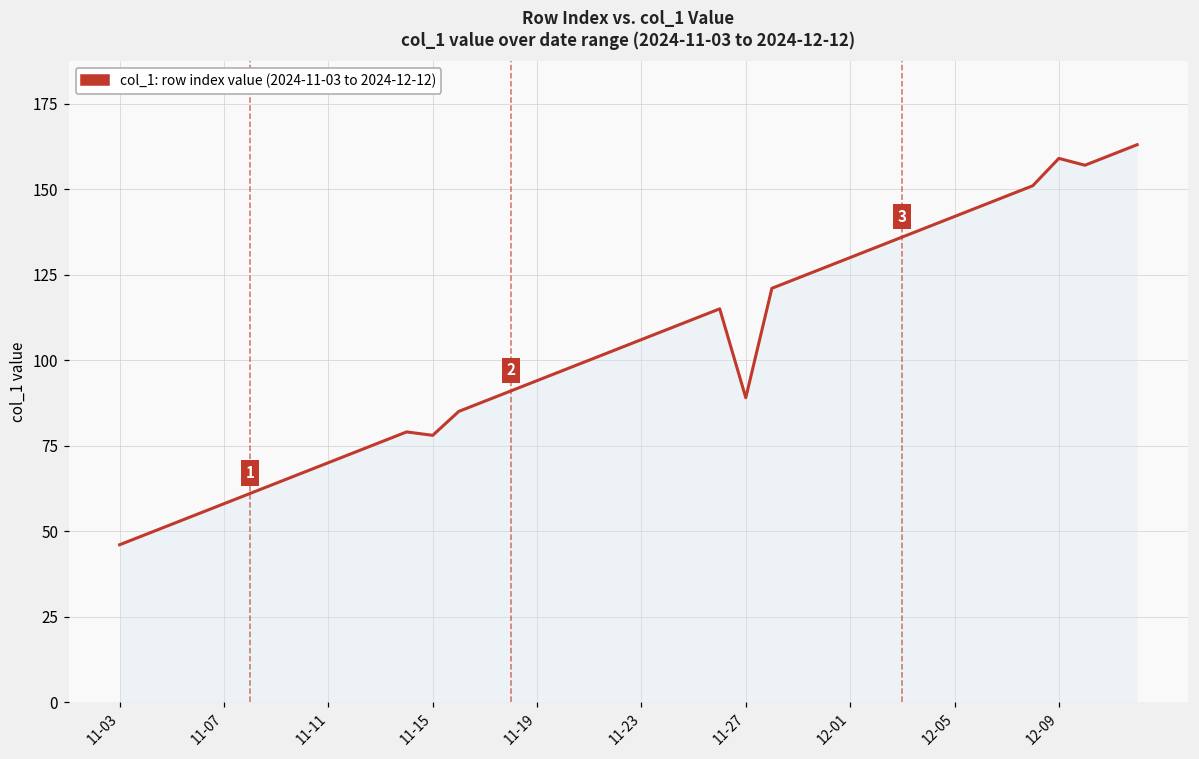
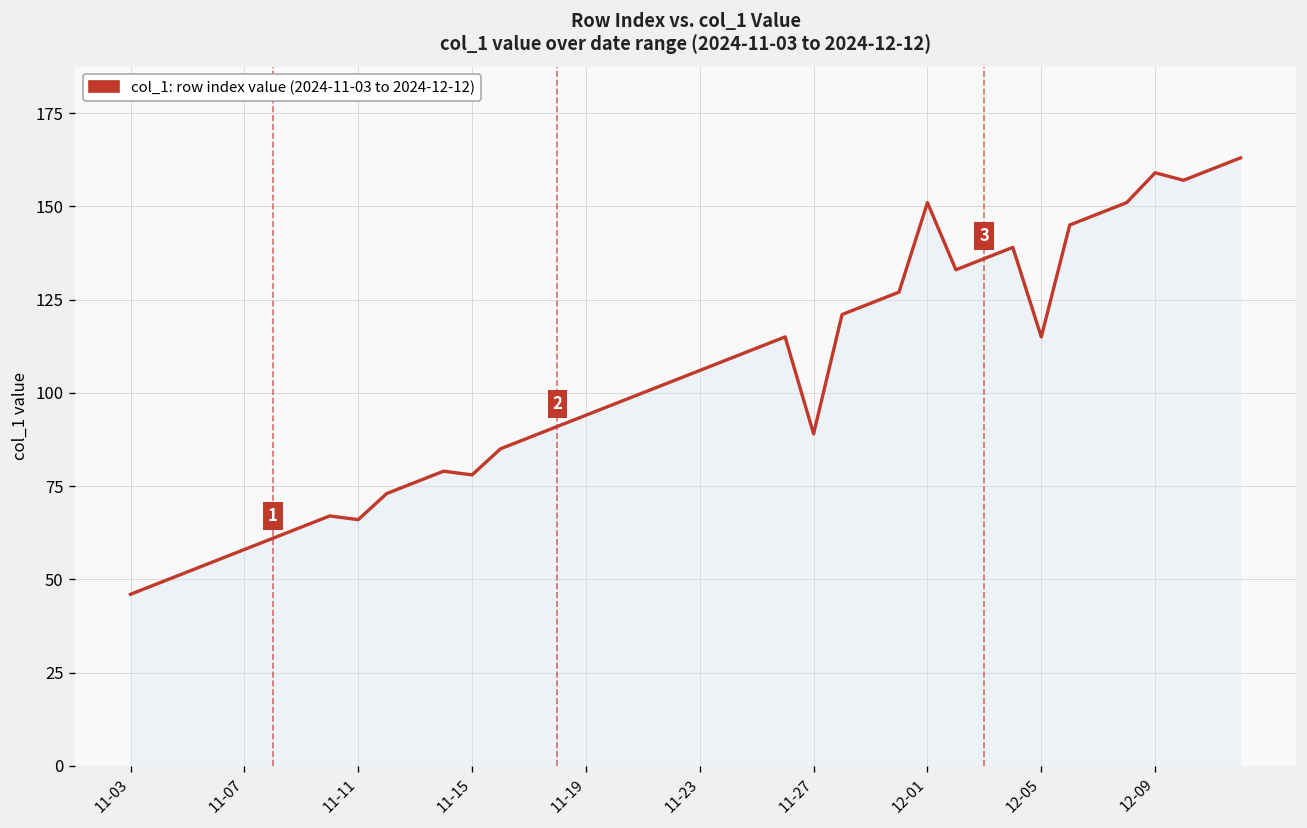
  {
    "11-03": 46,
    "11-07": 58,
-   "11-11": 70,
+   "11-11": 66,
    "11-15": 78,
    "11-19": 94,
    "11-23": 106,
    "11-27": 89,
-   "12-01": 130,
-   "12-05": 142,
+   "12-01": 151,
+   "12-05": 115,
    "12-09": 159
  }
